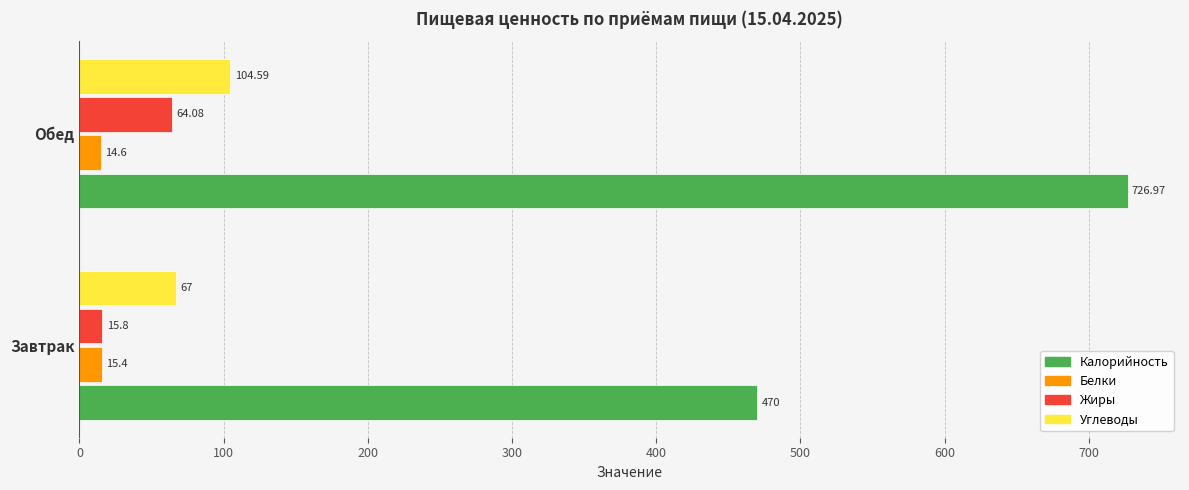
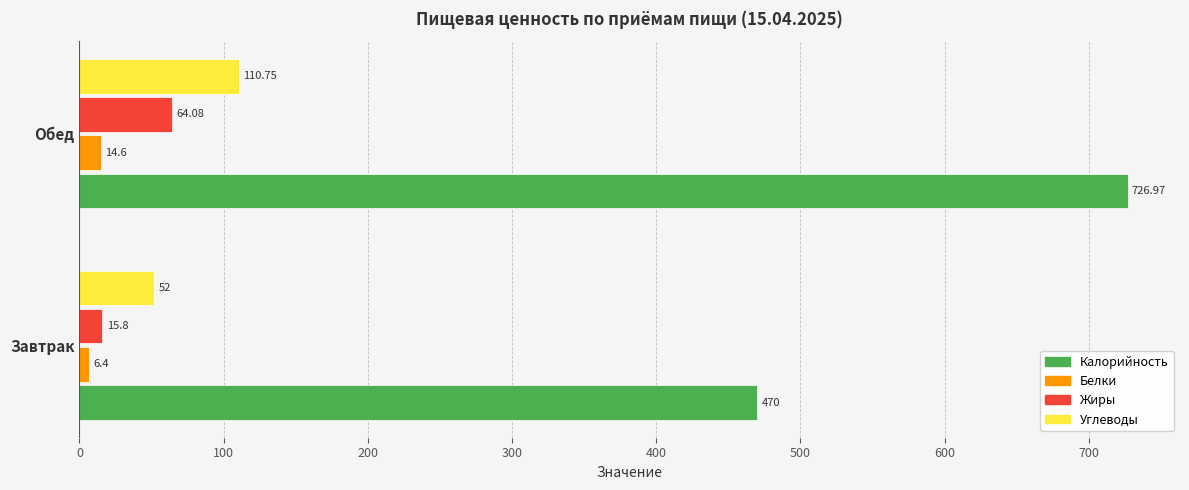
  {
    "Калорийность": {
      "Обед": 726.97,
      "Завтрак": 470
    },
    "Белки": {
      "Обед": 14.6,
-     "Завтрак": 15.4
+     "Завтрак": 6.4
    },
    "Жиры": {
      "Обед": 64.08,
      "Завтрак": 15.8
    },
    "Углеводы": {
-     "Обед": 104.59,
-     "Завтрак": 67
+     "Обед": 110.75,
+     "Завтрак": 52
    }
  }
